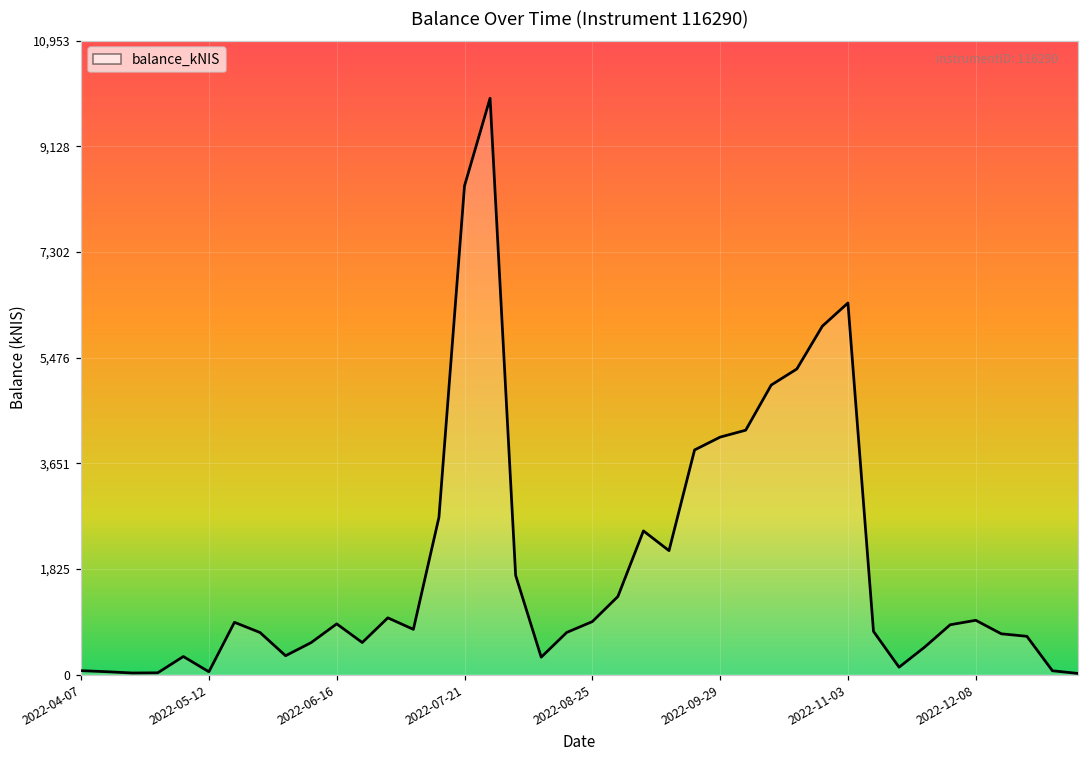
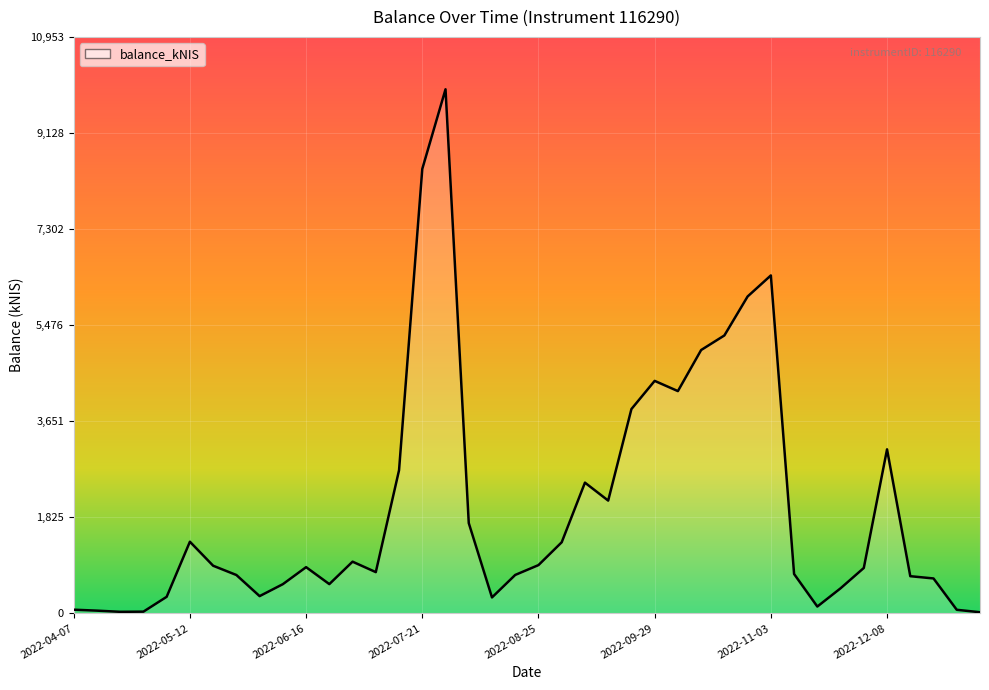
  {
    "2022-04-07": "100",
-   "2022-05-12": "0",
+   "2022-05-12": "1,400",
    "2022-06-16": "900",
    "2022-07-21": "8,400",
    "2022-08-25": "900",
-   "2022-09-29": "4,100",
+   "2022-09-29": "4,400",
    "2022-11-03": "6,400",
-   "2022-12-08": "900"
+   "2022-12-08": "3,100"
  }
